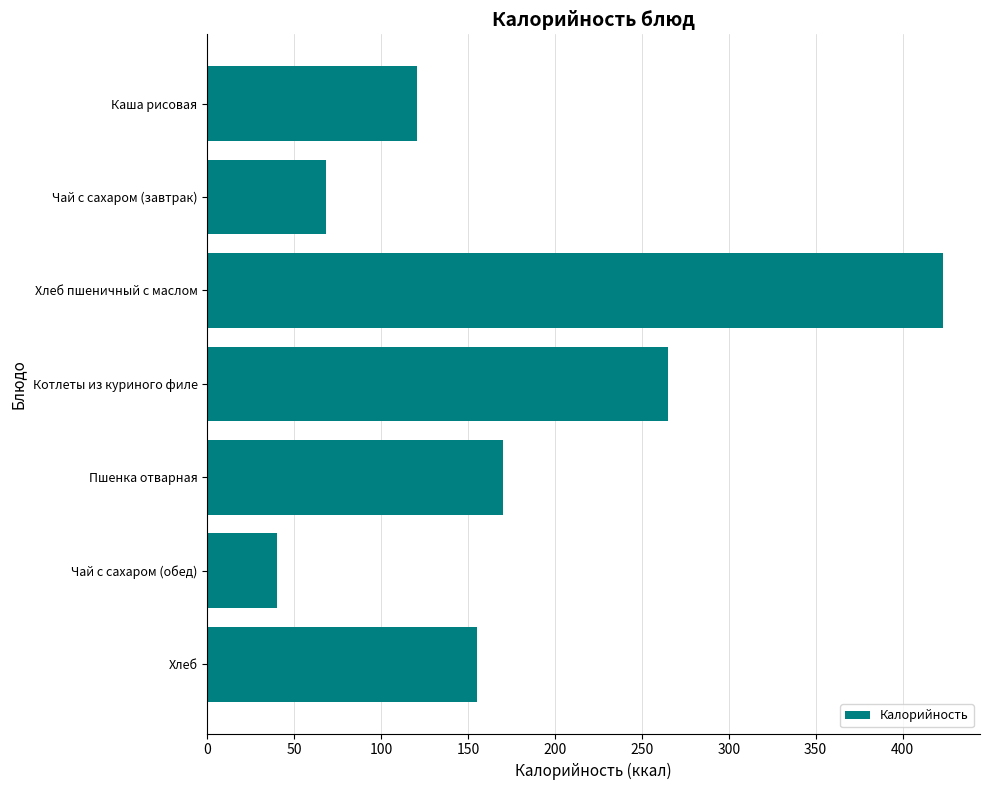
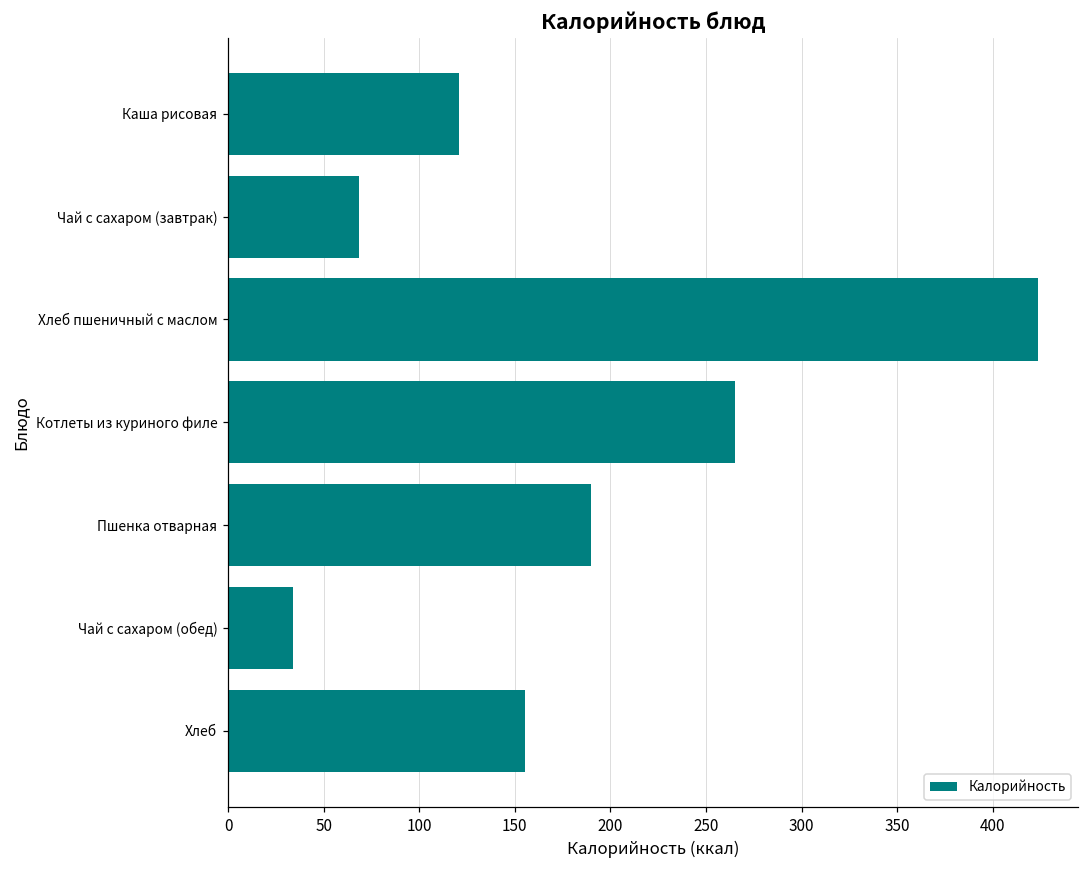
  {
    "Каша рисовая": 121,
    "Чай с сахаром (завтрак)": 68,
    "Хлеб пшеничный с маслом": 423,
    "Котлеты из куриного филе": 265,
-   "Пшенка отварная": 170,
-   "Чай с сахаром (обед)": 40,
+   "Пшенка отварная": 190,
+   "Чай с сахаром (обед)": 34,
    "Хлеб": 155
  }
